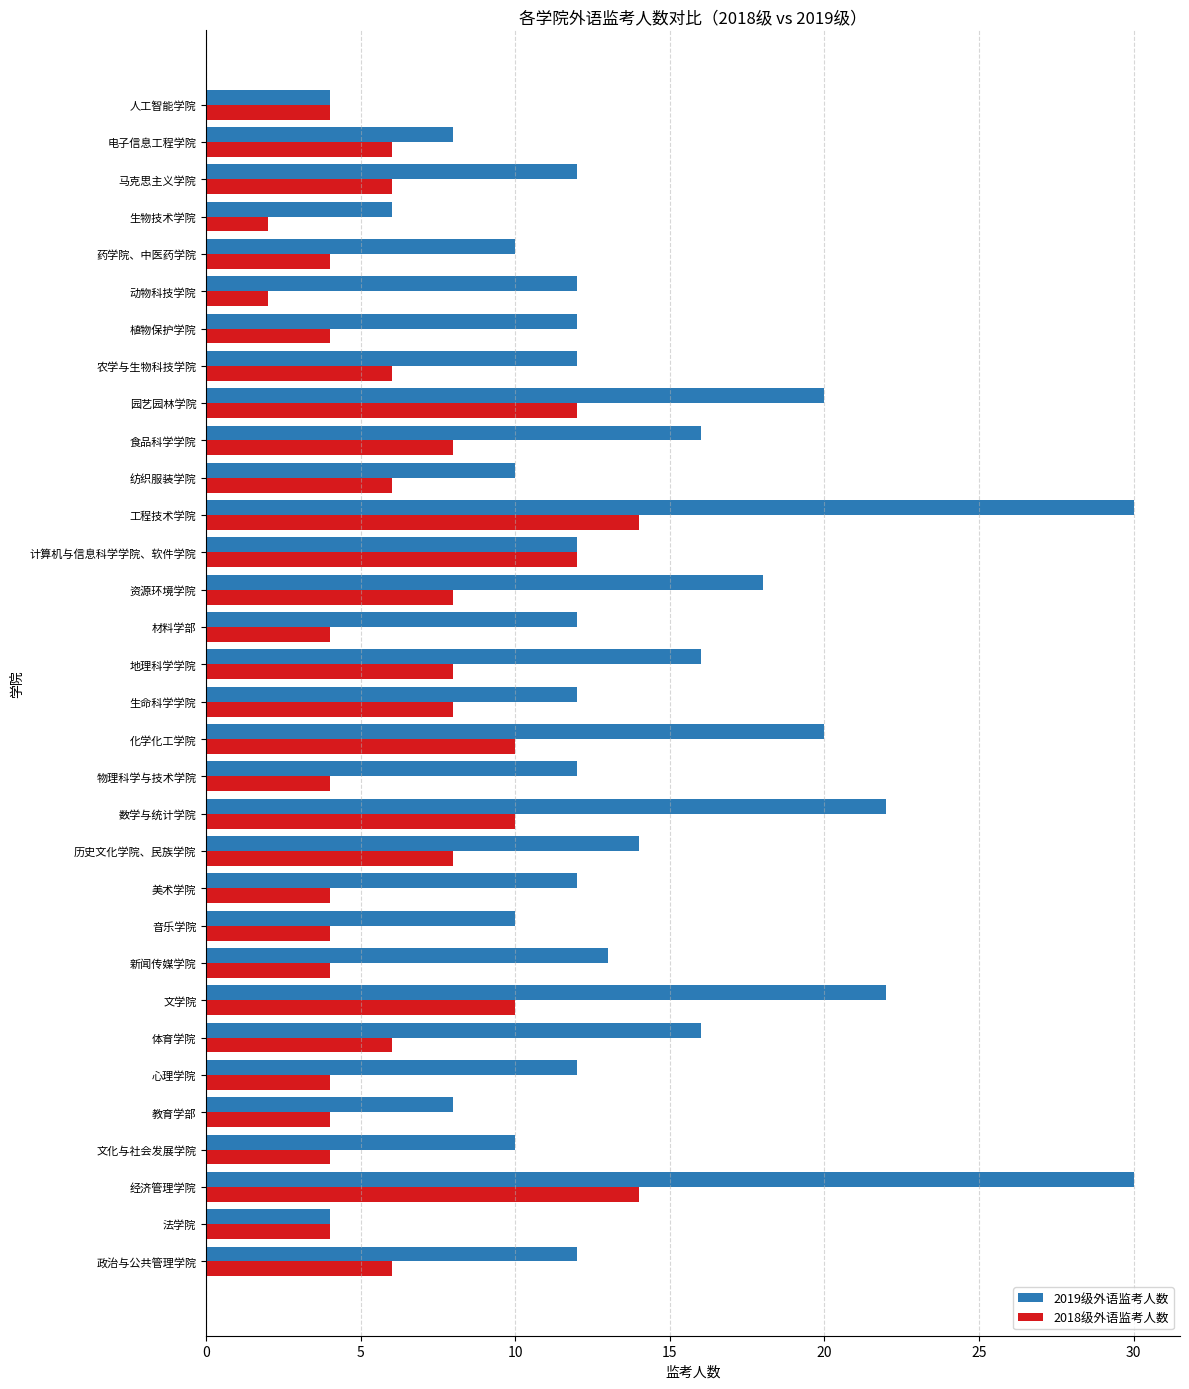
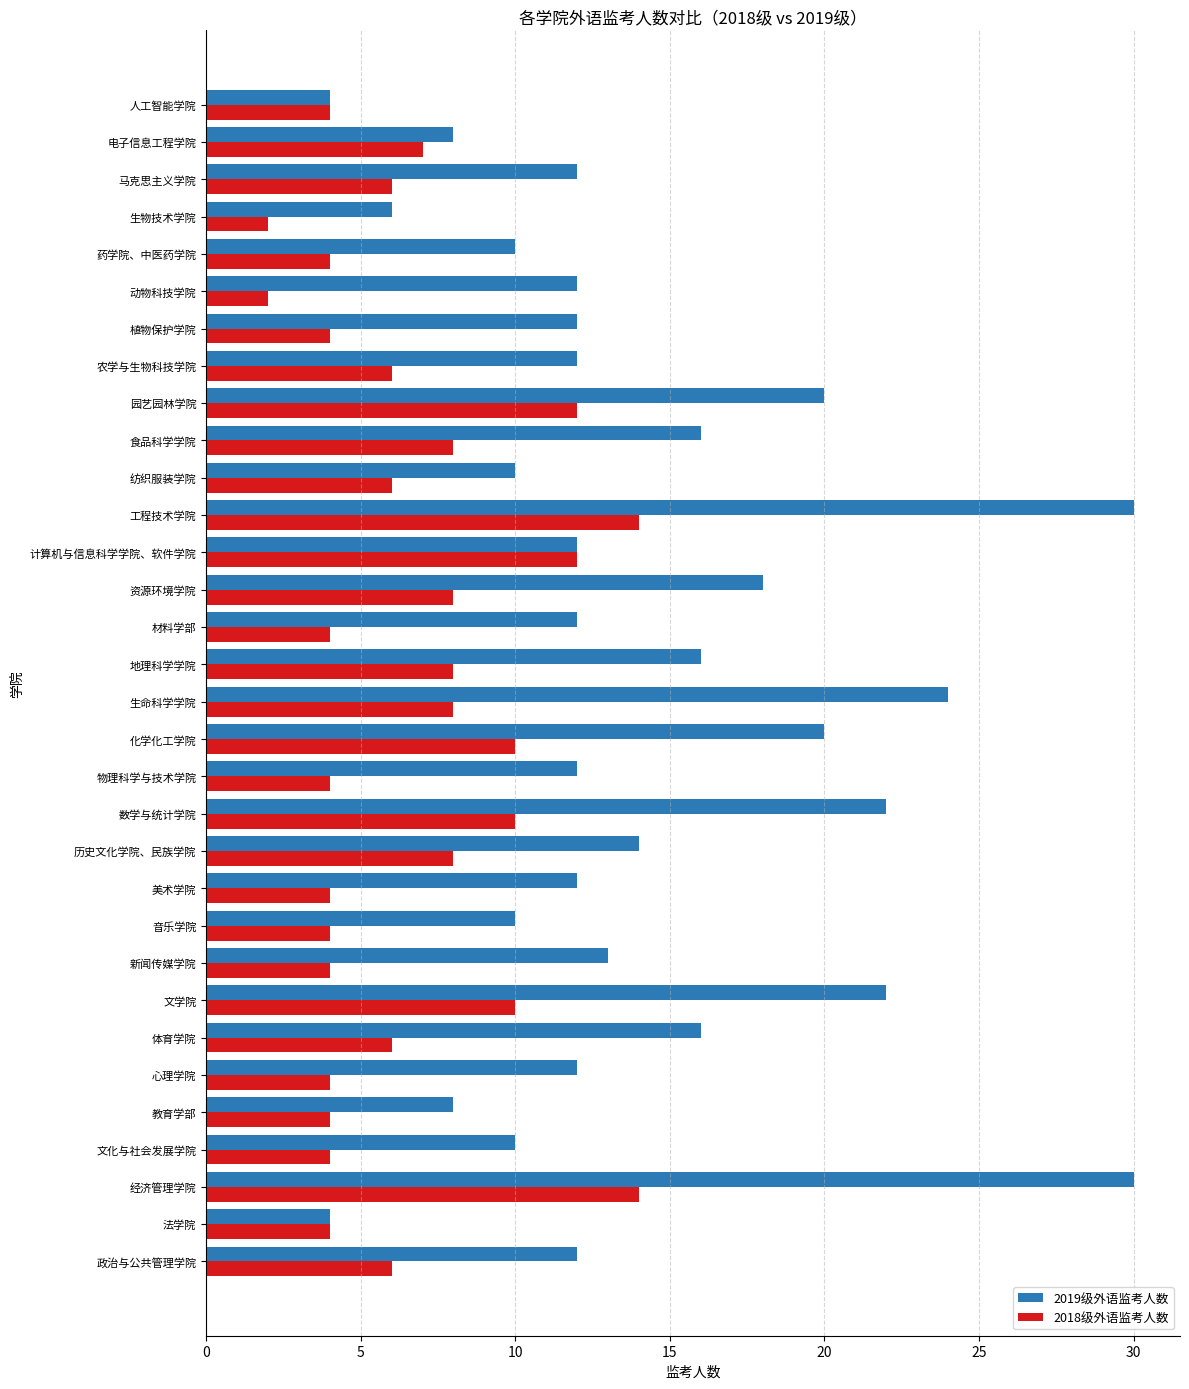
  {
    "2019级外语监考人数": {
      "人工智能学院": 4,
      "电子信息工程学院": 8,
      "马克思主义学院": 12,
      "生物技术学院": 6,
      "药学院、中医药学院": 10,
      "动物科技学院": 12,
      "植物保护学院": 12,
      "农学与生物科技学院": 12,
      "园艺园林学院": 20,
      "食品科学学院": 16,
      "纺织服装学院": 10,
      "工程技术学院": 30,
      "计算机与信息科学学院、软件学院": 12,
      "资源环境学院": 18,
      "材料学部": 12,
      "地理科学学院": 16,
-     "生命科学学院": 12,
+     "生命科学学院": 24,
      "化学化工学院": 20,
      "物理科学与技术学院": 12,
      "数学与统计学院": 22,
      "历史文化学院、民族学院": 14,
      "美术学院": 12,
      "音乐学院": 10,
      "新闻传媒学院": 13,
      "文学院": 22,
      "体育学院": 16,
      "心理学院": 12,
      "教育学部": 8,
      "文化与社会发展学院": 10,
      "经济管理学院": 30,
      "法学院": 4,
      "政治与公共管理学院": 12
    },
    "2018级外语监考人数": {
      "人工智能学院": 4,
-     "电子信息工程学院": 6,
+     "电子信息工程学院": 7,
      "马克思主义学院": 6,
      "生物技术学院": 2,
      "药学院、中医药学院": 4,
      "动物科技学院": 2,
      "植物保护学院": 4,
      "农学与生物科技学院": 6,
      "园艺园林学院": 12,
      "食品科学学院": 8,
      "纺织服装学院": 6,
      "工程技术学院": 14,
      "计算机与信息科学学院、软件学院": 12,
      "资源环境学院": 8,
      "材料学部": 4,
      "地理科学学院": 8,
      "生命科学学院": 8,
      "化学化工学院": 10,
      "物理科学与技术学院": 4,
      "数学与统计学院": 10,
      "历史文化学院、民族学院": 8,
      "美术学院": 4,
      "音乐学院": 4,
      "新闻传媒学院": 4,
      "文学院": 10,
      "体育学院": 6,
      "心理学院": 4,
      "教育学部": 4,
      "文化与社会发展学院": 4,
      "经济管理学院": 14,
      "法学院": 4,
      "政治与公共管理学院": 6
    }
  }
